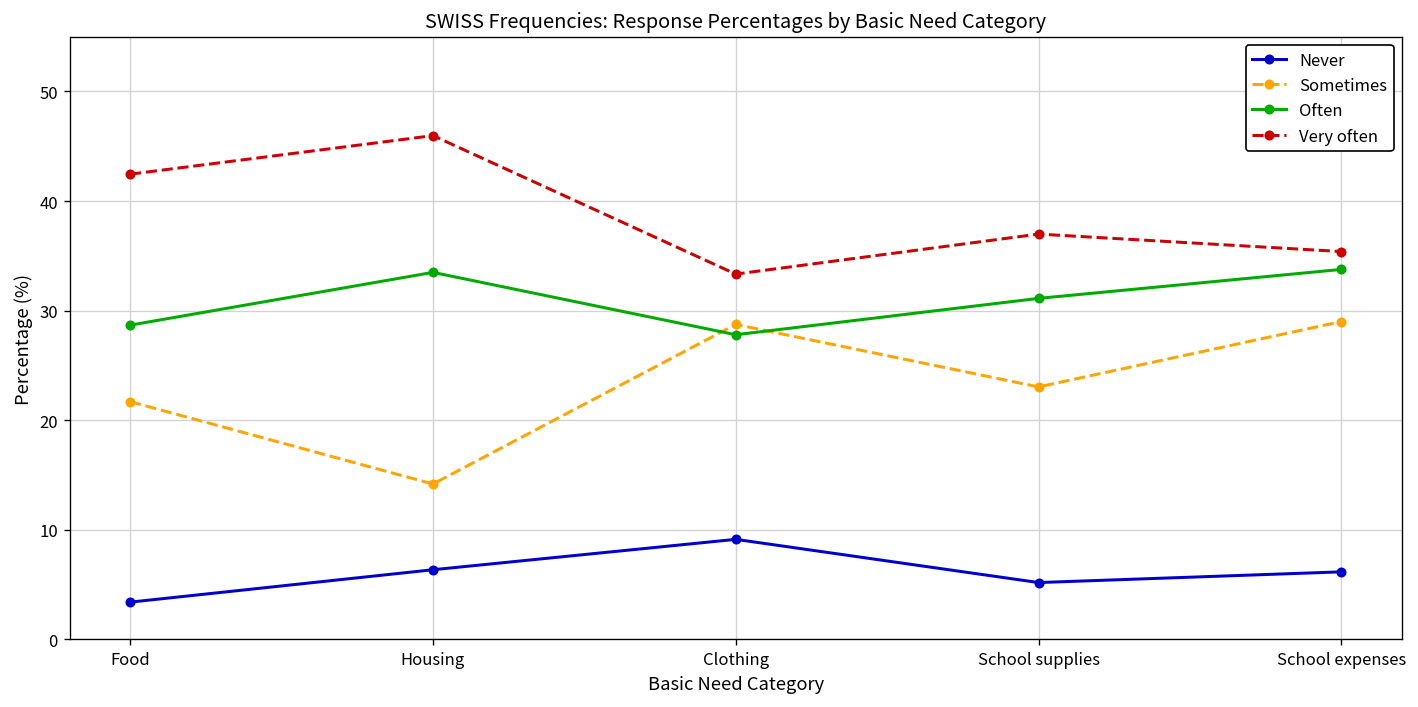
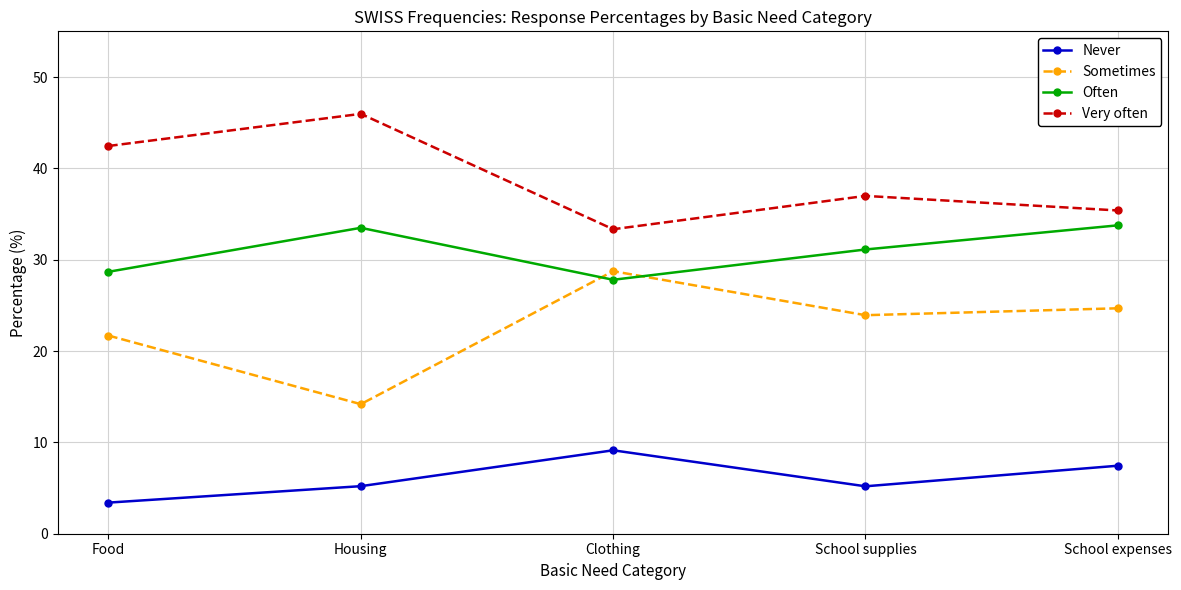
  {
    "Never": {
      "Food": 3,
-     "Housing": 6,
+     "Housing": 5,
      "Clothing": 9,
      "School supplies": 5,
-     "School expenses": 6
+     "School expenses": 7
    },
    "Sometimes": {
      "Food": 22,
      "Housing": 14,
      "Clothing": 29,
-     "School supplies": 23,
-     "School expenses": 29
+     "School supplies": 24,
+     "School expenses": 25
    },
    "Often": {
      "Food": 29,
      "Housing": 33,
      "Clothing": 28,
      "School supplies": 31,
      "School expenses": 34
    },
    "Very often": {
      "Food": 42,
      "Housing": 46,
      "Clothing": 33,
      "School supplies": 37,
      "School expenses": 35
    }
  }
